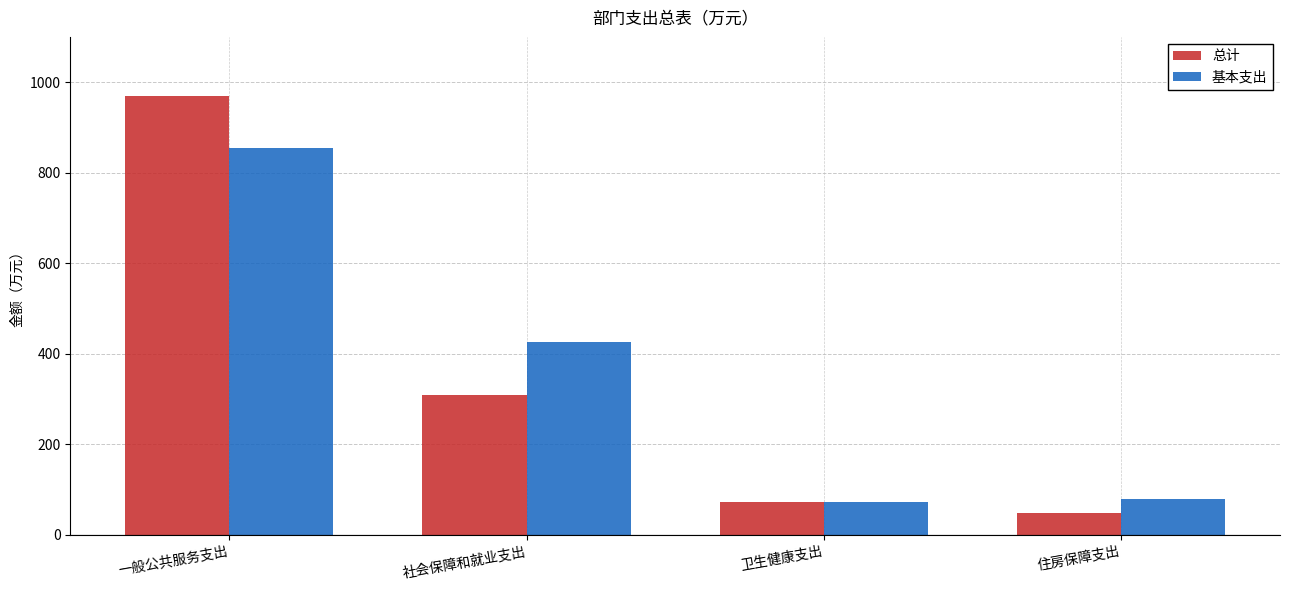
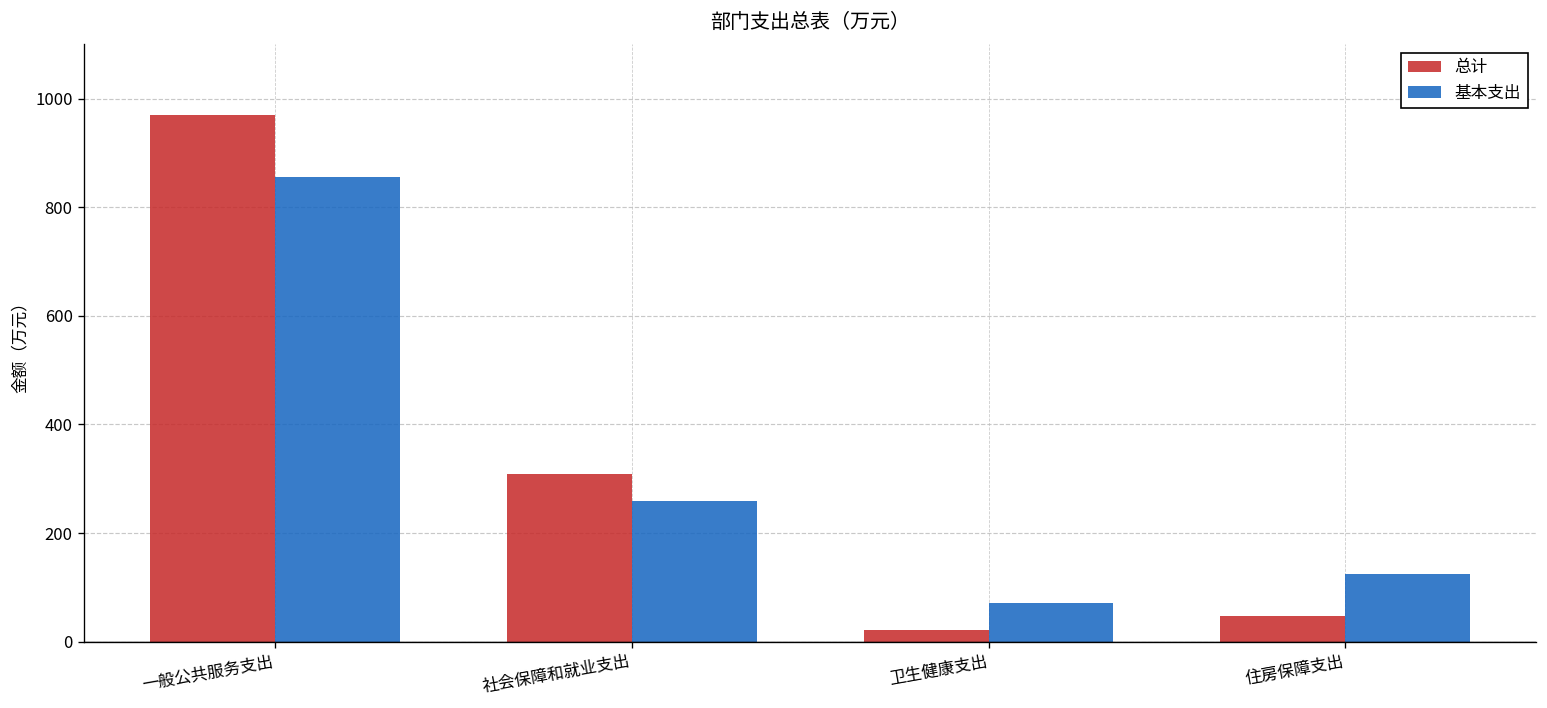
  {
    "总计": {
      "一般公共服务支出": 970,
      "社会保障和就业支出": 310,
-     "卫生健康支出": 70,
+     "卫生健康支出": 20,
      "住房保障支出": 50
    },
    "基本支出": {
      "一般公共服务支出": 850,
-     "社会保障和就业支出": 430,
+     "社会保障和就业支出": 260,
      "卫生健康支出": 70,
-     "住房保障支出": 80
+     "住房保障支出": 120
    }
  }
